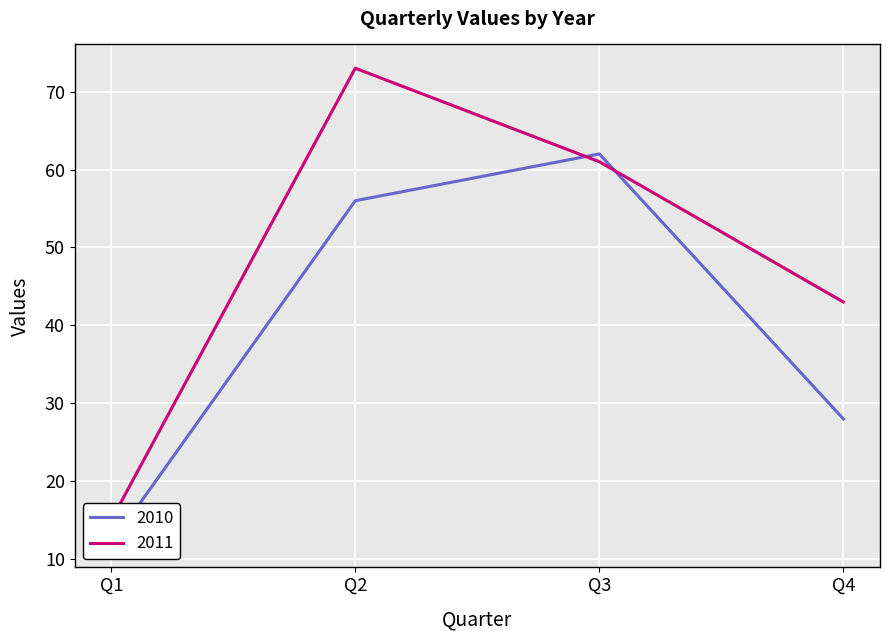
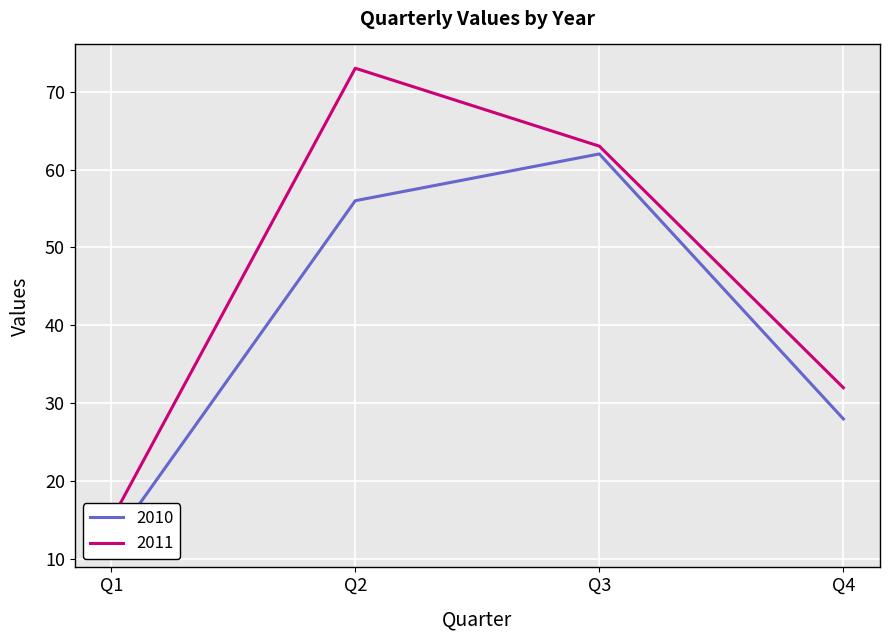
  {
    "2010": {
      "Q2": 56,
      "Q3": 62,
      "Q4": 28
    },
    "2011": {
      "Q2": 73,
-     "Q3": 61,
-     "Q4": 43
+     "Q3": 63,
+     "Q4": 32
    }
  }
